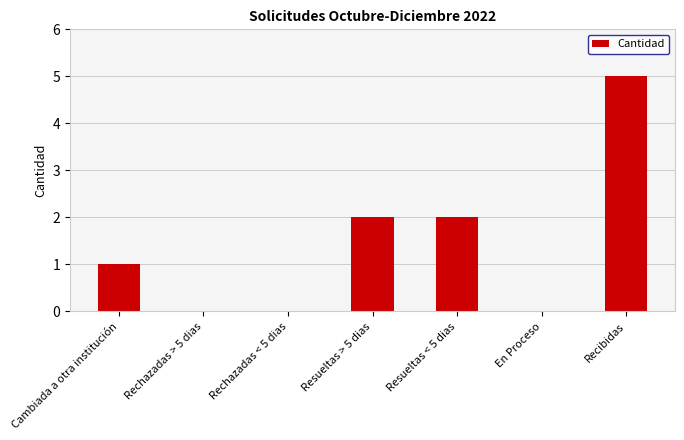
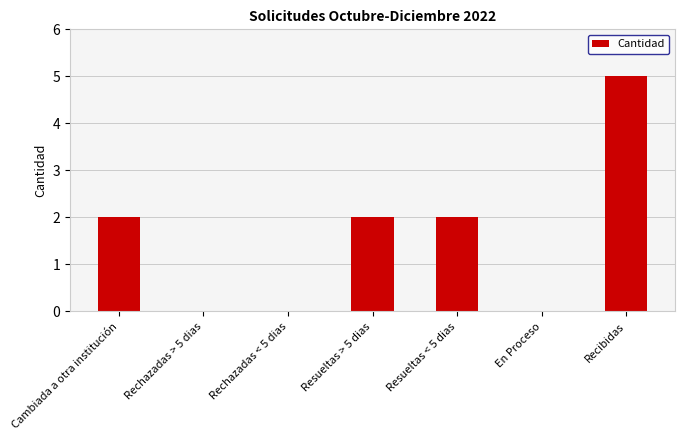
  {
-   "Cambiada a otra institución": 1,
+   "Cambiada a otra institución": 2,
    "Rechazadas > 5 dias": 0,
    "Rechazadas < 5 dias": 0,
    "Resueltas > 5 dias": 2,
    "Resueltas < 5 dias": 2,
    "En Proceso": 0,
    "Recibidas": 5
  }
